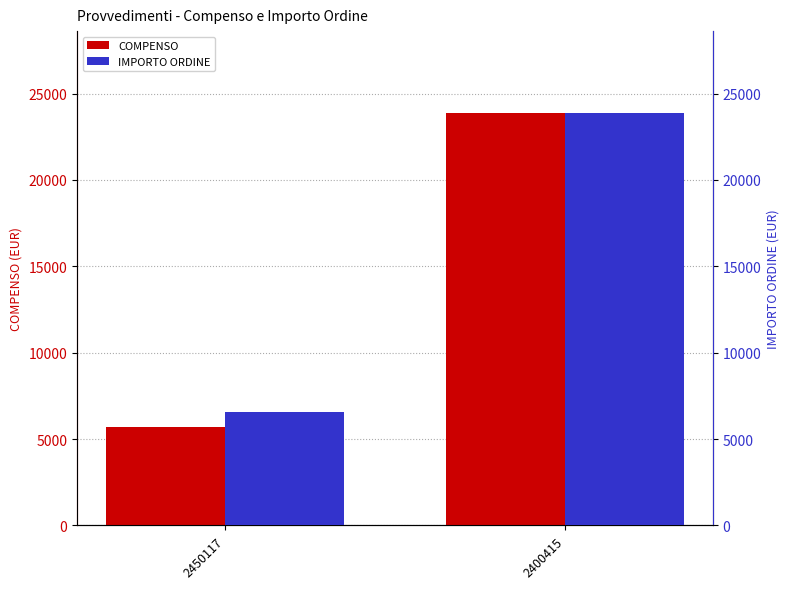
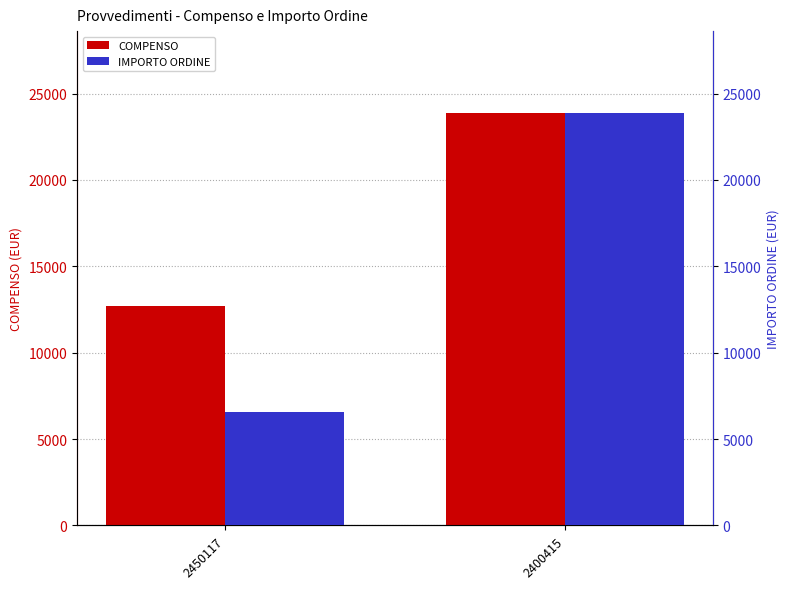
  {
    "COMPENSO": {
-     "2450117": 5700,
+     "2450117": 12700,
      "2400415": 23900
    },
    "IMPORTO ORDINE": {
      "2450117": 6600,
      "2400415": 23900
    }
  }
